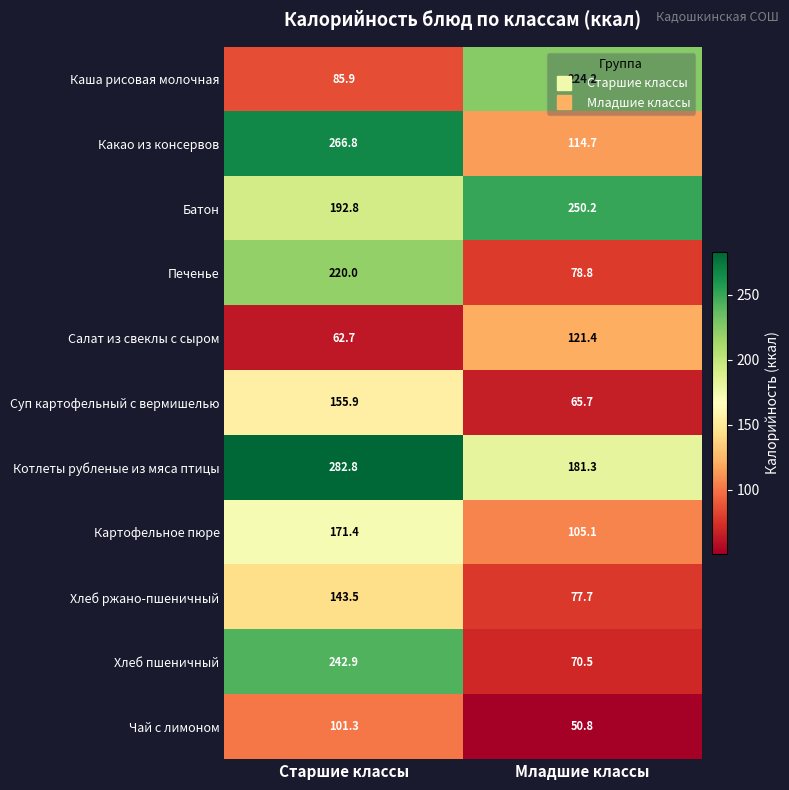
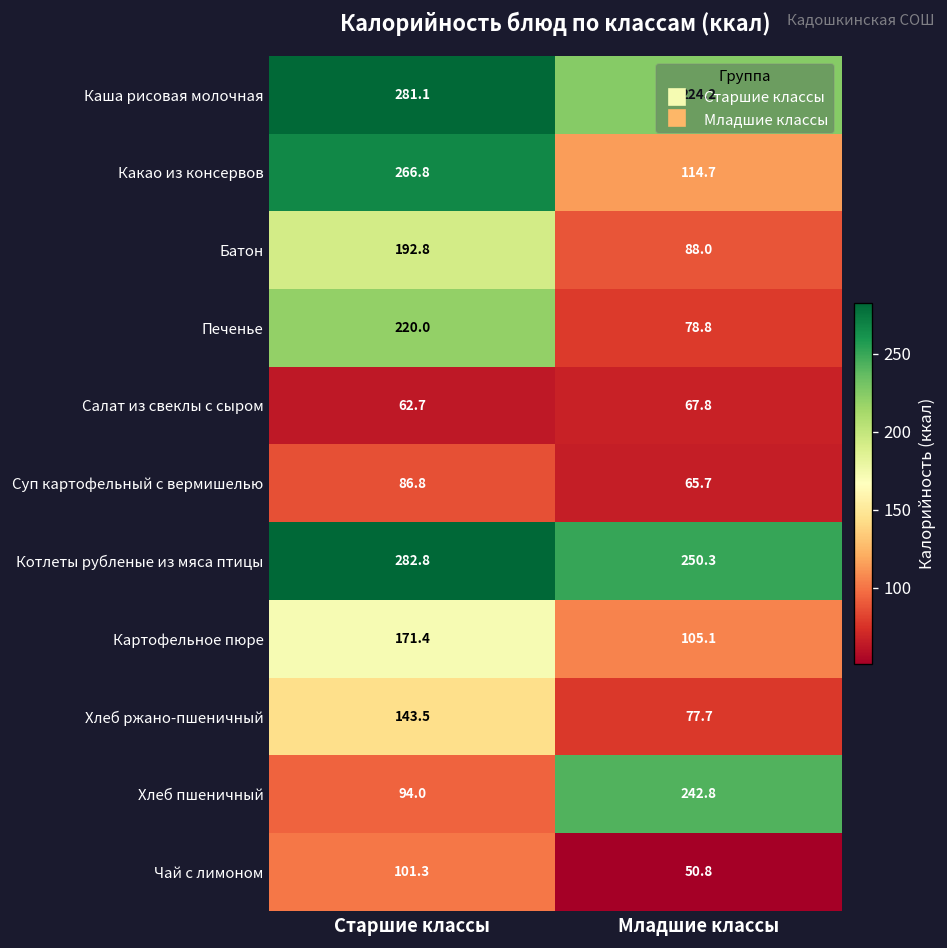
  {
    "Каша рисовая молочная": {
-     "Старшие классы": 85.9
+     "Старшие классы": 281.1
    },
    "Какао из консервов": {
      "Старшие классы": 266.8,
      "Младшие классы": 114.7
    },
    "Батон": {
      "Старшие классы": 192.8,
-     "Младшие классы": 250.2
+     "Младшие классы": 88.0
    },
    "Печенье": {
      "Старшие классы": 220.0,
      "Младшие классы": 78.8
    },
    "Салат из свеклы с сыром": {
      "Старшие классы": 62.7,
-     "Младшие классы": 121.4
+     "Младшие классы": 67.8
    },
    "Суп картофельный с вермишелью": {
-     "Старшие классы": 155.9,
+     "Старшие классы": 86.8,
      "Младшие классы": 65.7
    },
    "Котлеты рубленые из мяса птицы": {
      "Старшие классы": 282.8,
-     "Младшие классы": 181.3
+     "Младшие классы": 250.3
    },
    "Картофельное пюре": {
      "Старшие классы": 171.4,
      "Младшие классы": 105.1
    },
    "Хлеб ржано-пшеничный": {
      "Старшие классы": 143.5,
      "Младшие классы": 77.7
    },
    "Хлеб пшеничный": {
-     "Старшие классы": 242.9,
-     "Младшие классы": 70.5
+     "Старшие классы": 94.0,
+     "Младшие классы": 242.8
    },
    "Чай с лимоном": {
      "Старшие классы": 101.3,
      "Младшие классы": 50.8
    }
  }
